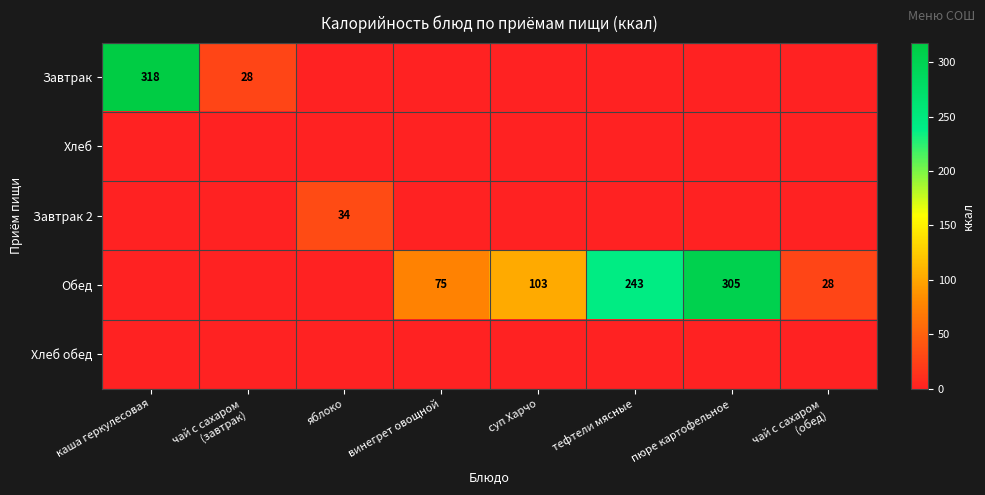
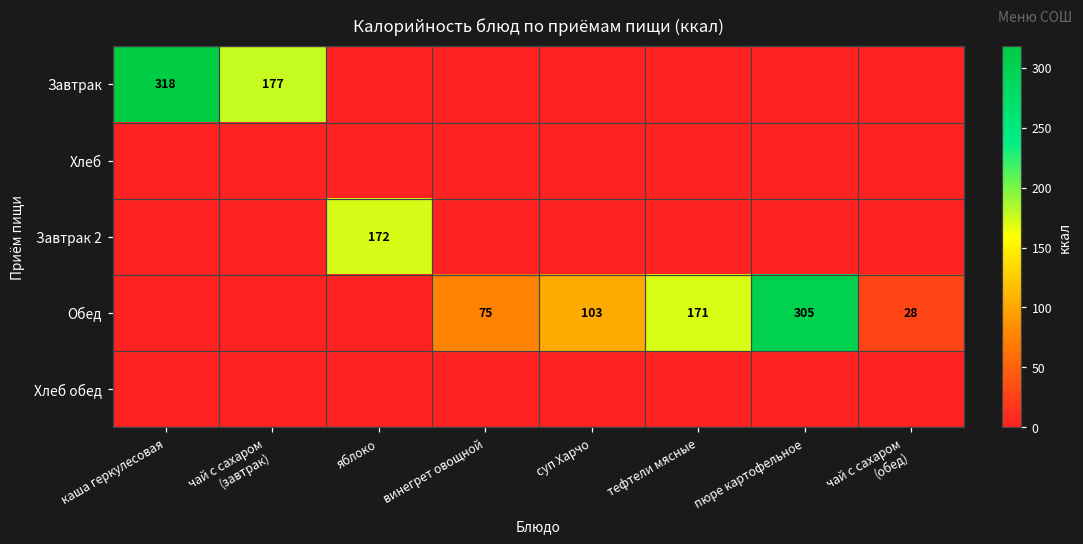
  {
    "Завтрак": {
      "каша геркулесовая": 318,
-     "чай с сахаром (завтрак)": 28
+     "чай с сахаром (завтрак)": 177
    },
    "Завтрак 2": {
-     "яблоко": 34
+     "яблоко": 172
    },
    "Обед": {
      "винегрет овощной": 75,
      "суп Харчо": 103,
-     "тефтели мясные": 243,
+     "тефтели мясные": 171,
      "пюре картофельное": 305,
      "чай с сахаром (обед)": 28
    }
  }
